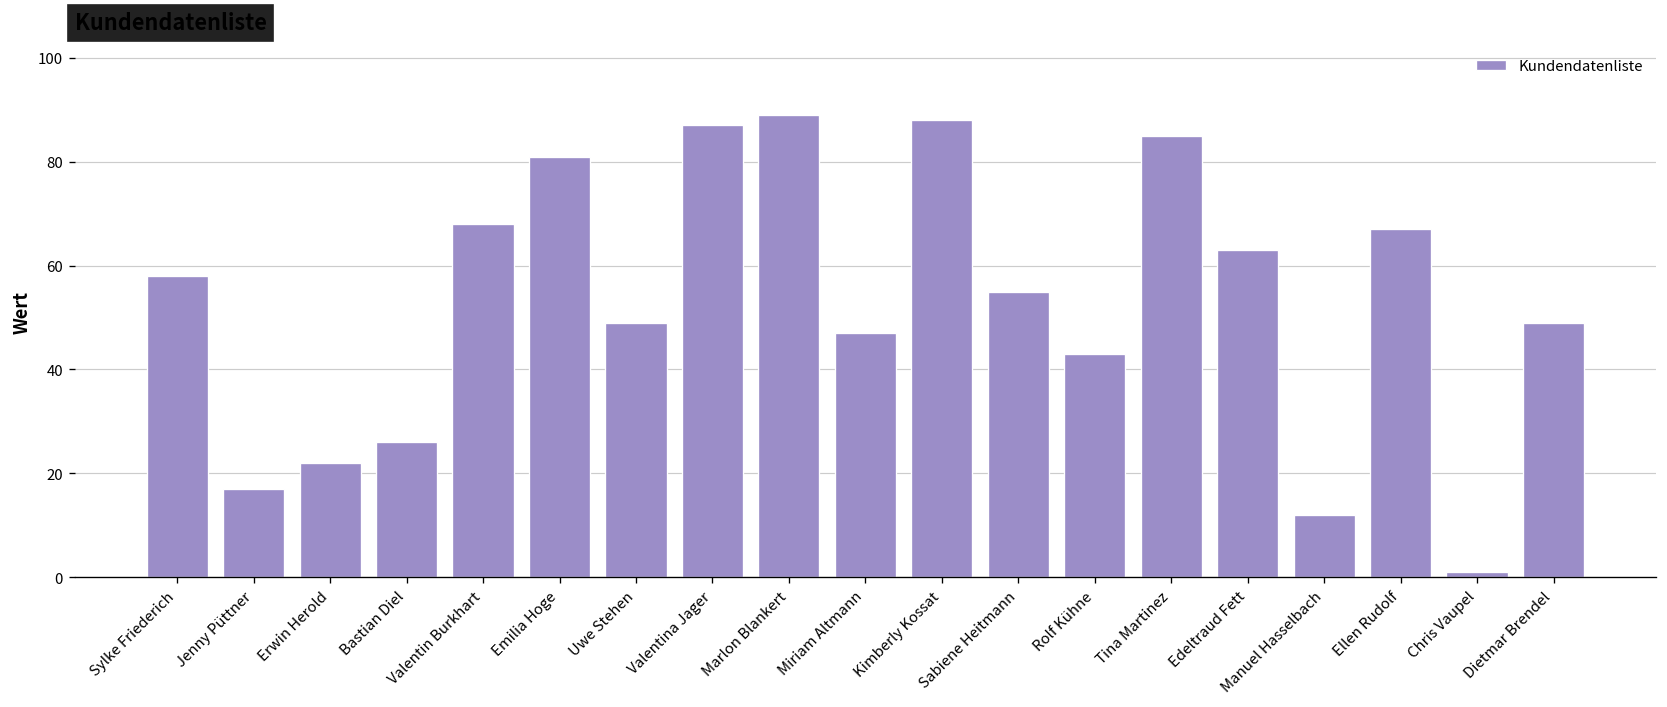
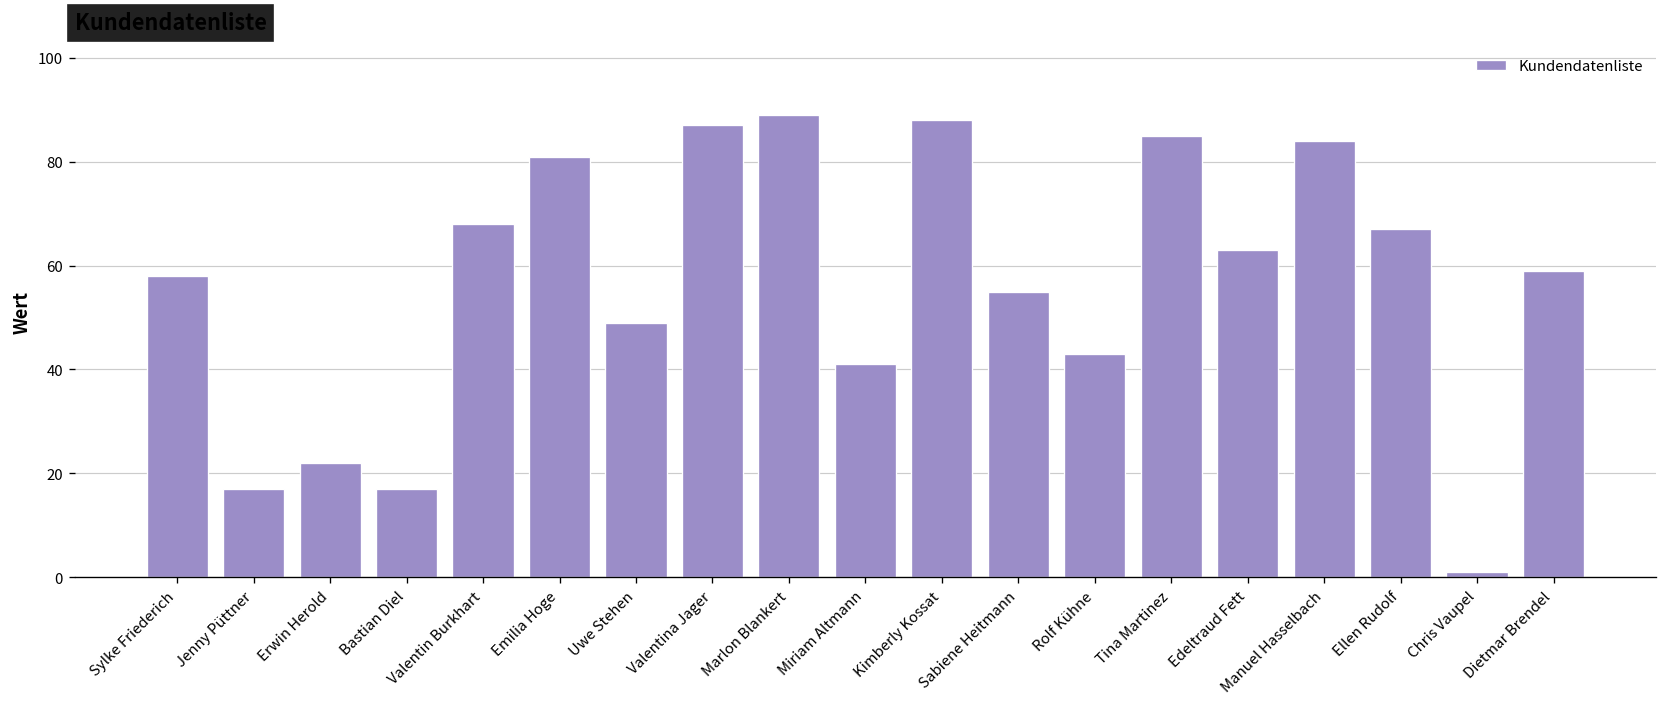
  {
    "Sylke Friederich": 58,
    "Jenny Püttner": 17,
    "Erwin Herold": 22,
-   "Bastian Diel": 26,
+   "Bastian Diel": 17,
    "Valentin Burkhart": 68,
    "Emilia Hoge": 81,
    "Uwe Stehen": 49,
    "Valentina Jager": 87,
    "Marlon Blankert": 89,
-   "Miriam Altmann": 47,
+   "Miriam Altmann": 41,
    "Kimberly Kossat": 88,
    "Sabiene Heitmann": 55,
    "Rolf Kühne": 43,
    "Tina Martinez": 85,
    "Edeltraud Fett": 63,
-   "Manuel Hasselbach": 12,
+   "Manuel Hasselbach": 84,
    "Ellen Rudolf": 67,
    "Chris Vaupel": 1,
-   "Dietmar Brendel": 49
+   "Dietmar Brendel": 59
  }
